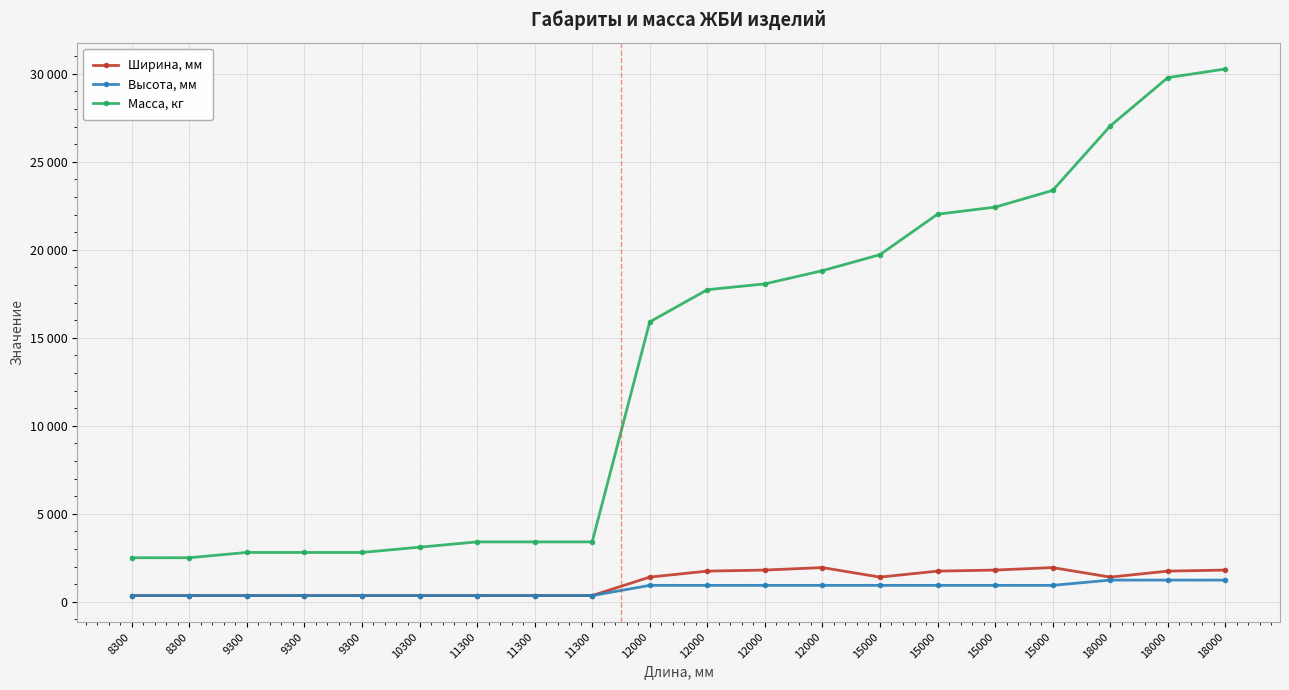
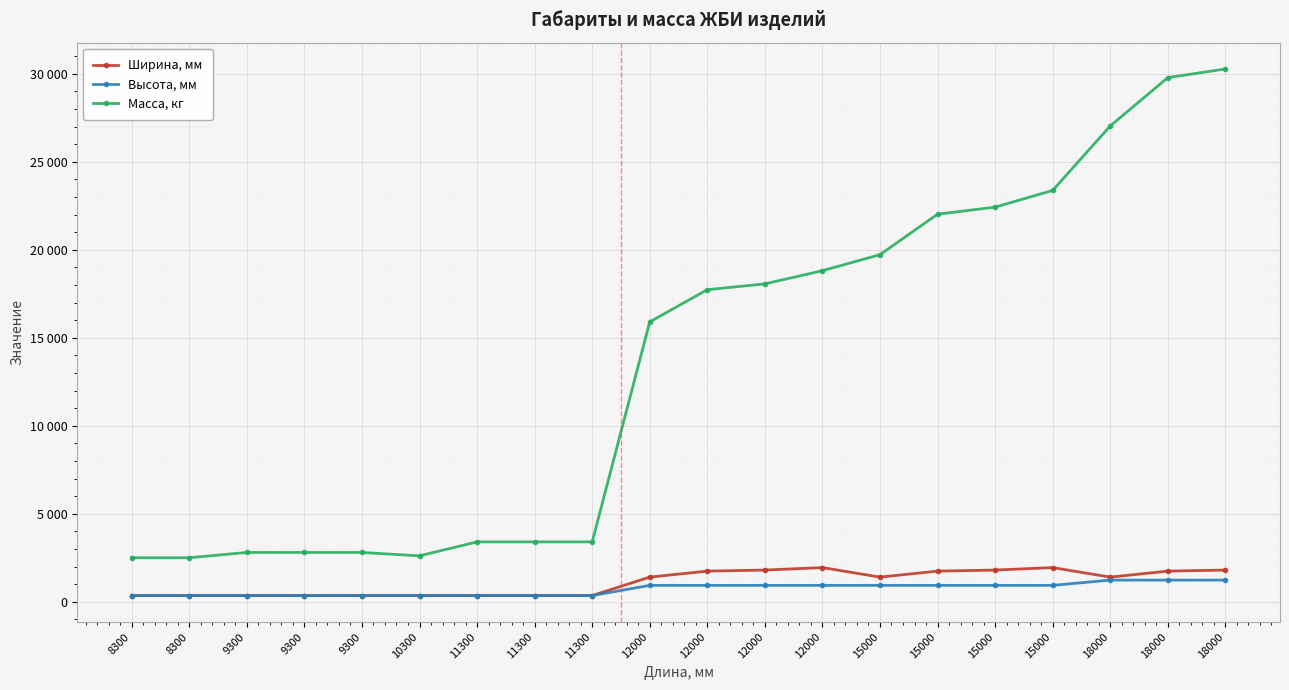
  {
    "Масса, кг": {
-     "10300": 3100
+     "10300": 2600
    }
  }
